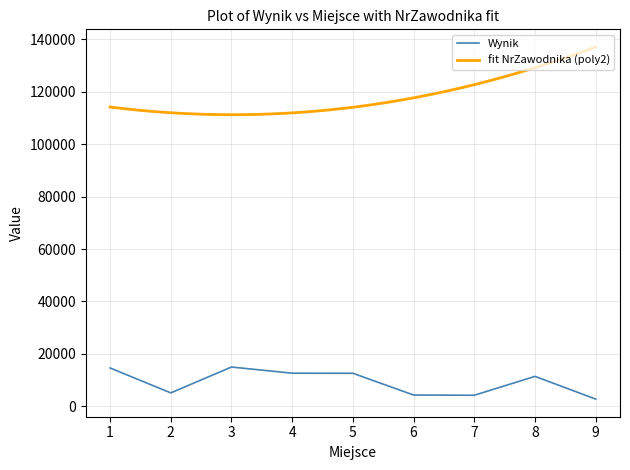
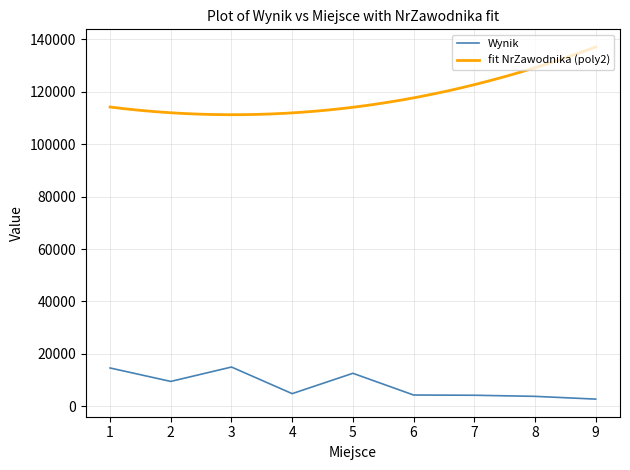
  {
    "Wynik": {
      "1": 15000,
-     "2": 5000,
+     "2": 10000,
      "3": 15000,
-     "4": 13000,
+     "4": 5000,
      "5": 13000,
      "6": 4000,
      "7": 4000,
-     "8": 11000,
+     "8": 4000,
      "9": 3000
    },
    "fit NrZawodnika (poly2)": {
      "1": 114000
    }
  }
